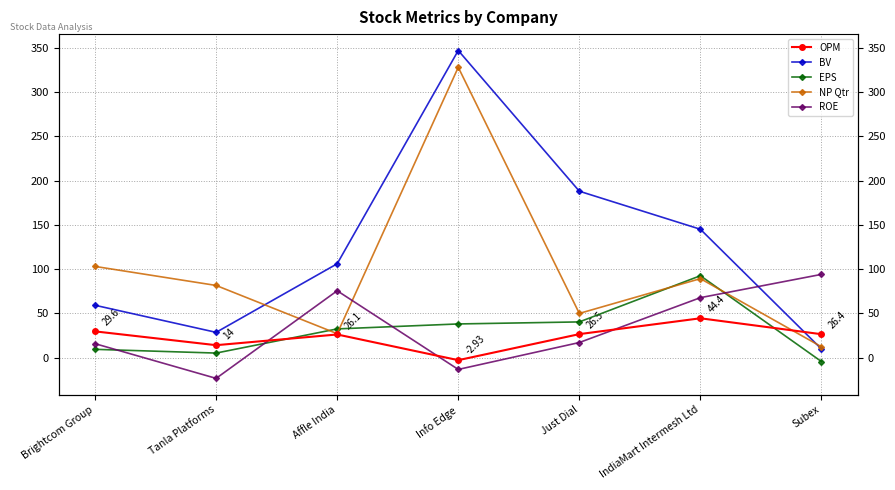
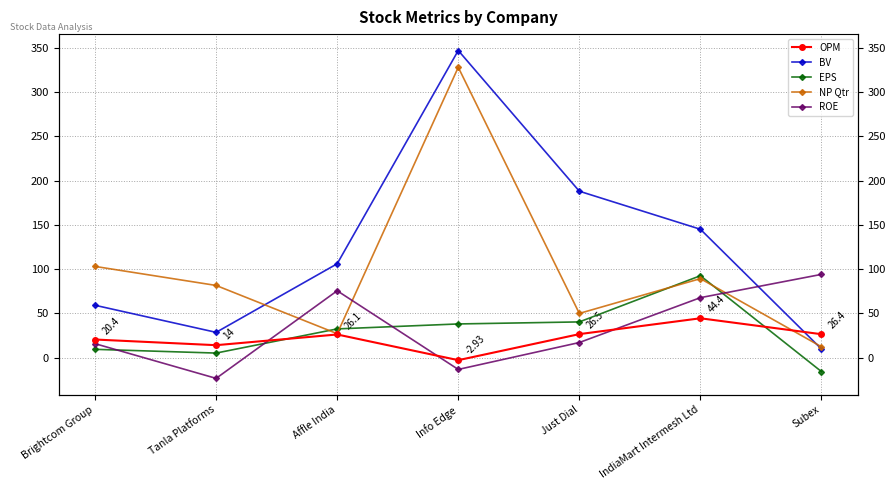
  {
    "OPM": {
-     "Brightcom Group": 29.6,
+     "Brightcom Group": 20.4,
      "Tanla Platforms": 14,
      "Info Edge": -2.93,
      "Just Dial": 26.5,
      "IndiaMart Intermesh Ltd": 44.4,
      "Subex": 26.4
    },
    "BV": {
      "Affle India": 110,
      "Info Edge": 350,
      "Just Dial": 190,
      "IndiaMart Intermesh Ltd": 150
    },
    "EPS": {
      "Brightcom Group": 10,
      "Tanla Platforms": 10,
      "Info Edge": 40,
      "IndiaMart Intermesh Ltd": 90,
-     "Subex": 0
+     "Subex": -20
    },
    "NP Qtr": {
      "Brightcom Group": 100,
      "Tanla Platforms": 80,
      "Info Edge": 330,
      "IndiaMart Intermesh Ltd": 90
    },
    "ROE": {
      "Brightcom Group": 20,
      "Tanla Platforms": -20,
      "Affle India": 80,
      "Info Edge": -10,
      "Just Dial": 20,
      "Subex": 90
    }
  }
